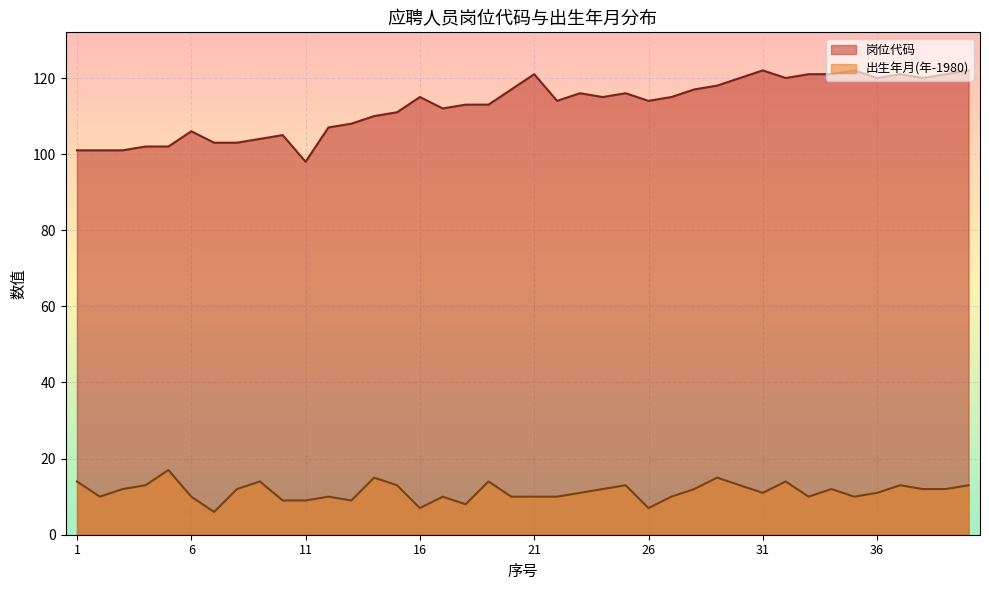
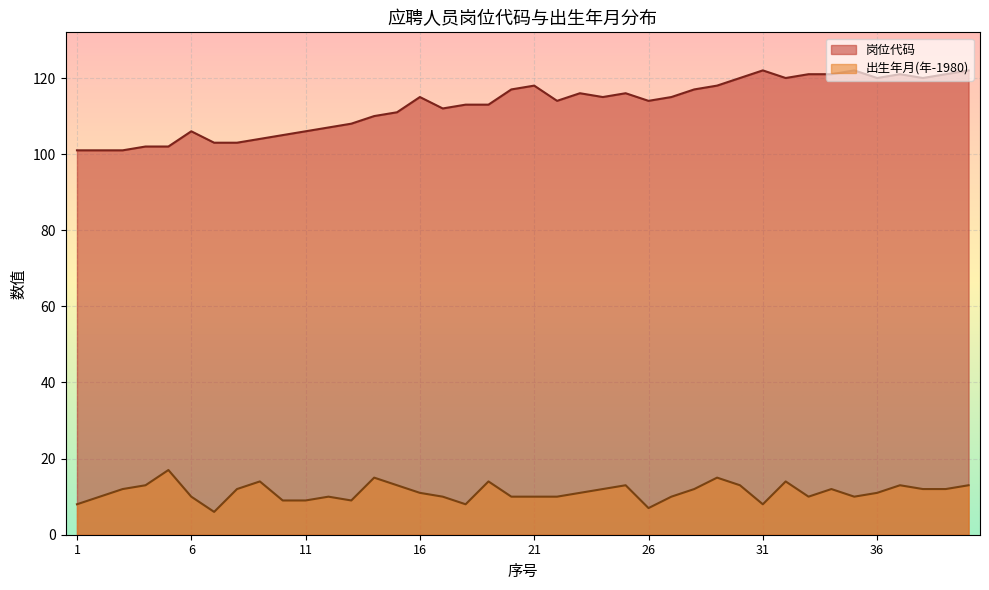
  {
    "岗位代码": {
      "1": 101,
      "6": 106,
-     "11": 98,
+     "11": 106,
      "16": 115,
-     "21": 121,
+     "21": 118,
      "26": 114,
      "31": 122
    },
    "出生年月(年-1980)": {
-     "1": 14,
+     "1": 8,
      "6": 10,
      "11": 9,
-     "16": 7,
+     "16": 11,
      "21": 10,
      "26": 7,
-     "31": 11,
+     "31": 8,
      "36": 11
    }
  }
